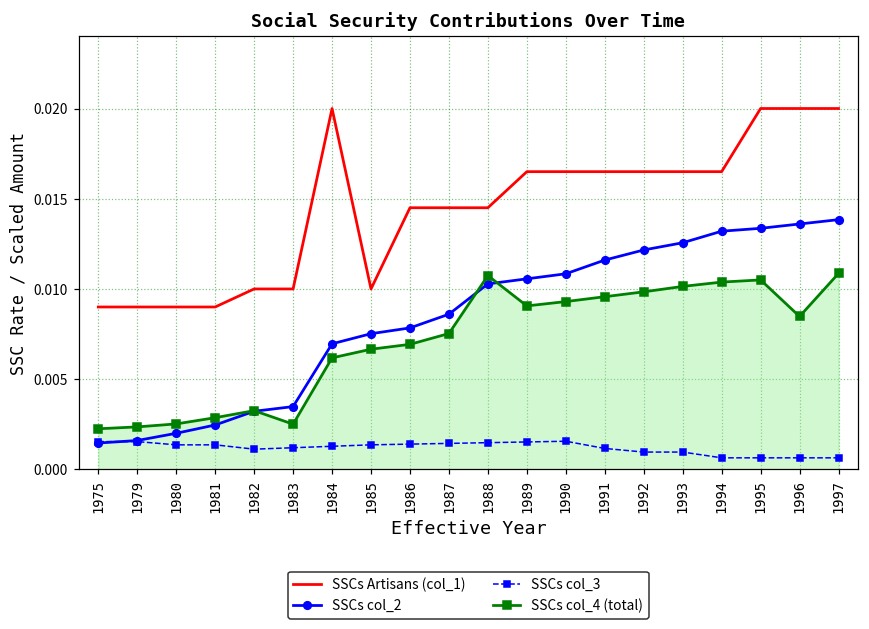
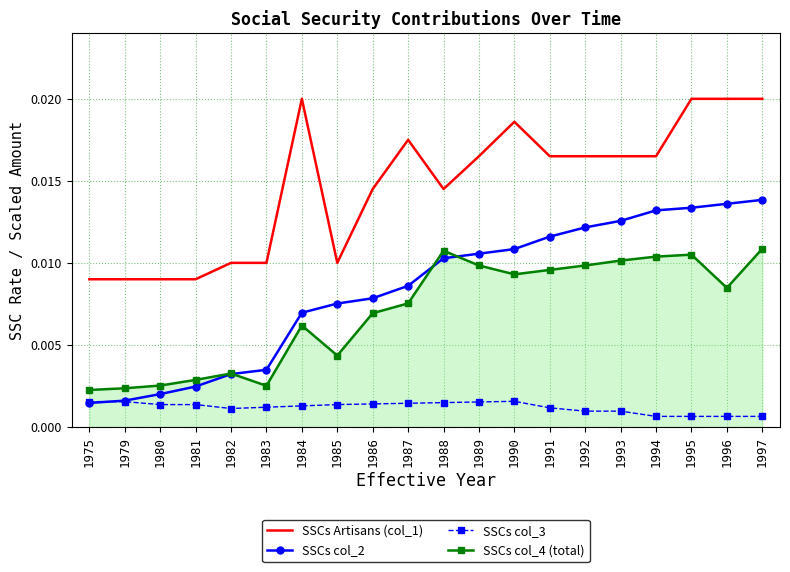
  {
    "SSCs Artisans (col_1)": {
      "1975": 0.0090,
      "1979": 0.0090,
      "1980": 0.0090,
      "1981": 0.0090,
      "1982": 0.0100,
      "1983": 0.0100,
      "1984": 0.0200,
      "1985": 0.0100,
      "1986": 0.0145,
-     "1987": 0.0145,
+     "1987": 0.0175,
      "1988": 0.0145,
      "1989": 0.0165,
-     "1990": 0.0165,
+     "1990": 0.0186,
      "1991": 0.0165,
      "1992": 0.0165,
      "1993": 0.0165,
      "1994": 0.0165,
      "1995": 0.0200,
      "1996": 0.0200,
      "1997": 0.0200
    },
    "SSCs col_4 (total)": {
      "1975": 0.0023,
      "1979": 0.0024,
      "1980": 0.0025,
      "1981": 0.0029,
      "1983": 0.0025,
      "1984": 0.0062,
-     "1985": 0.0067,
+     "1985": 0.0044,
      "1986": 0.0069,
      "1987": 0.0075,
      "1988": 0.0107,
-     "1989": 0.0091,
+     "1989": 0.0098,
      "1990": 0.0093,
      "1991": 0.0096,
      "1992": 0.0098,
      "1993": 0.0101,
      "1994": 0.0104,
      "1995": 0.0105,
      "1996": 0.0085,
      "1997": 0.0109
    }
  }
